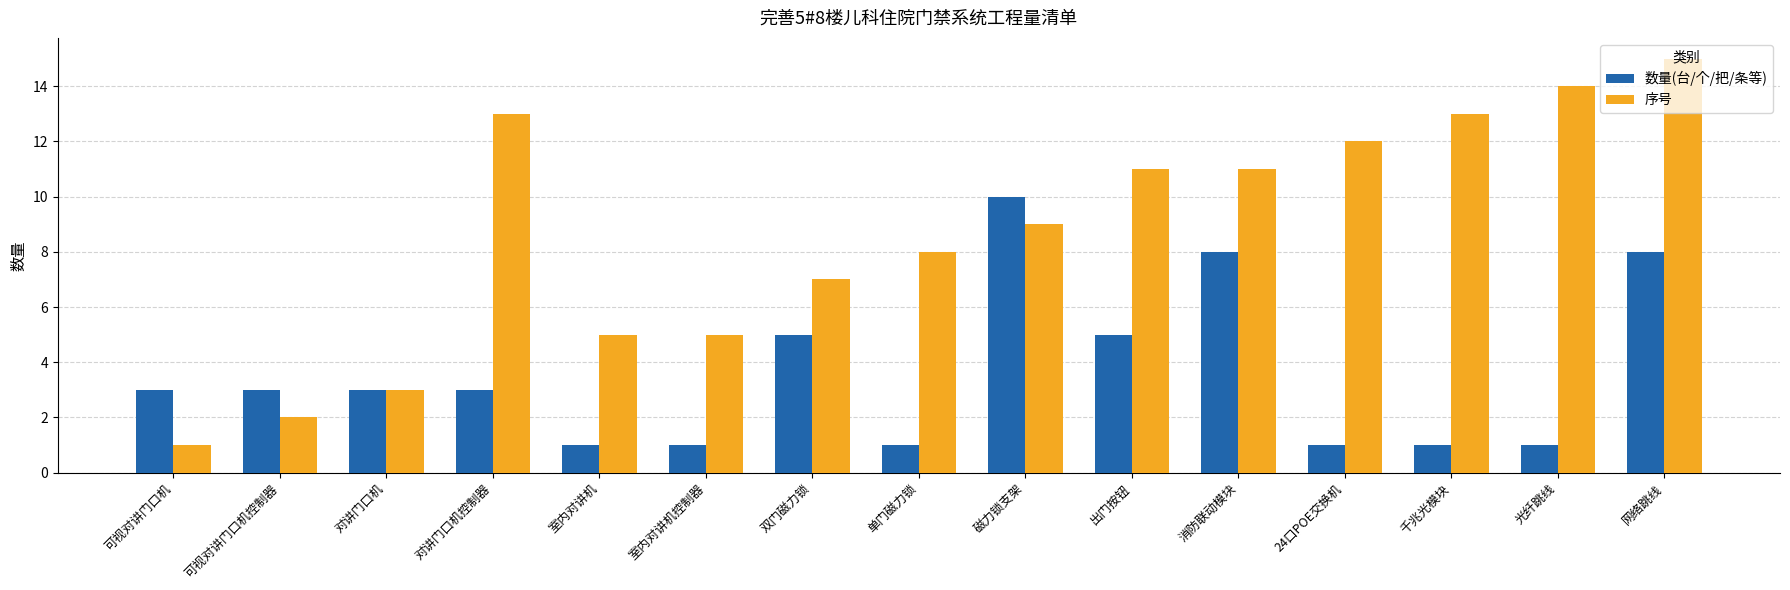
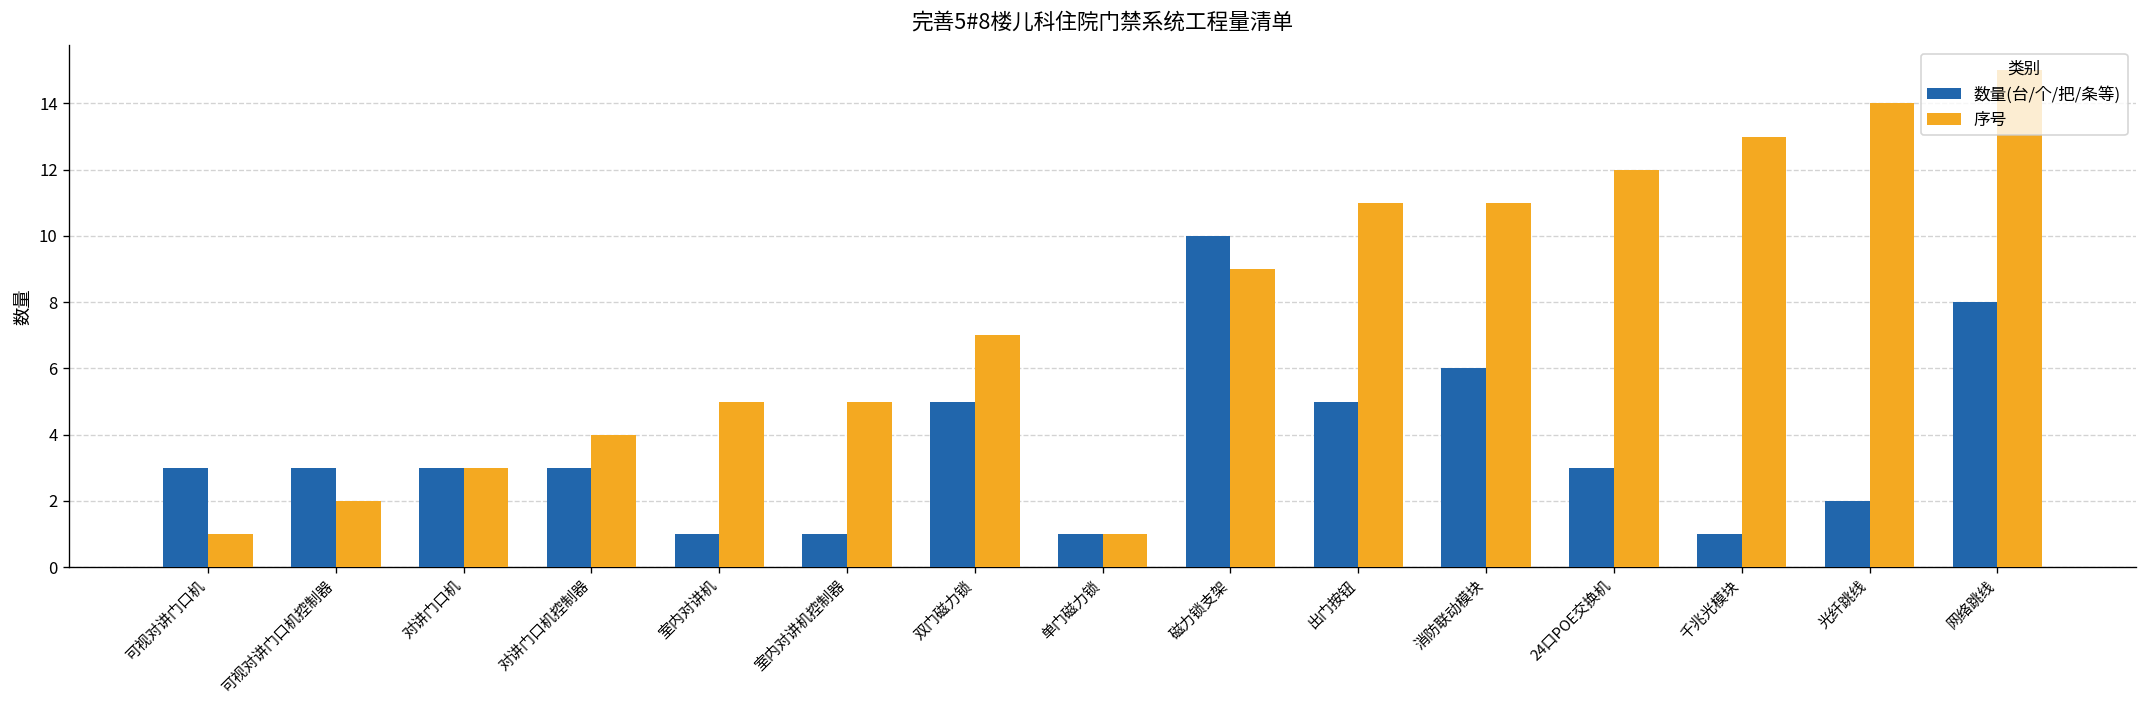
  {
    "数量(台/个/把/条等)": {
      "可视对讲门口机": 3,
      "可视对讲门口机控制器": 3,
      "对讲门口机": 3,
      "对讲门口机控制器": 3,
      "室内对讲机": 1,
      "室内对讲机控制器": 1,
      "双门磁力锁": 5,
      "单门磁力锁": 1,
      "磁力锁支架": 10,
      "出门按钮": 5,
-     "消防联动模块": 8,
-     "24口POE交换机": 1,
+     "消防联动模块": 6,
+     "24口POE交换机": 3,
      "千兆光模块": 1,
-     "光纤跳线": 1,
+     "光纤跳线": 2,
      "网络跳线": 8
    },
    "序号": {
      "可视对讲门口机": 1,
      "可视对讲门口机控制器": 2,
      "对讲门口机": 3,
-     "对讲门口机控制器": 13,
+     "对讲门口机控制器": 4,
      "室内对讲机": 5,
      "室内对讲机控制器": 5,
      "双门磁力锁": 7,
-     "单门磁力锁": 8,
+     "单门磁力锁": 1,
      "磁力锁支架": 9,
      "出门按钮": 11,
      "消防联动模块": 11,
      "24口POE交换机": 12,
      "千兆光模块": 13,
      "光纤跳线": 14
    }
  }
